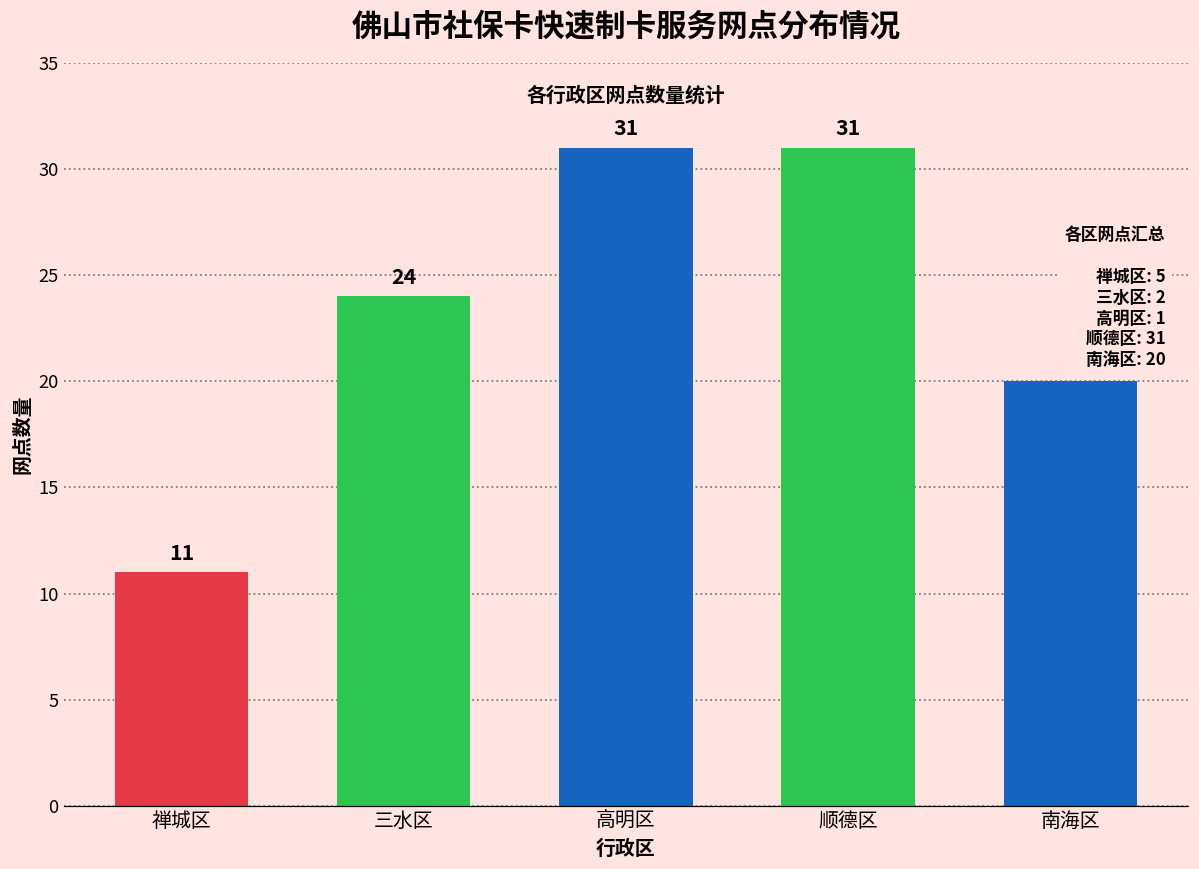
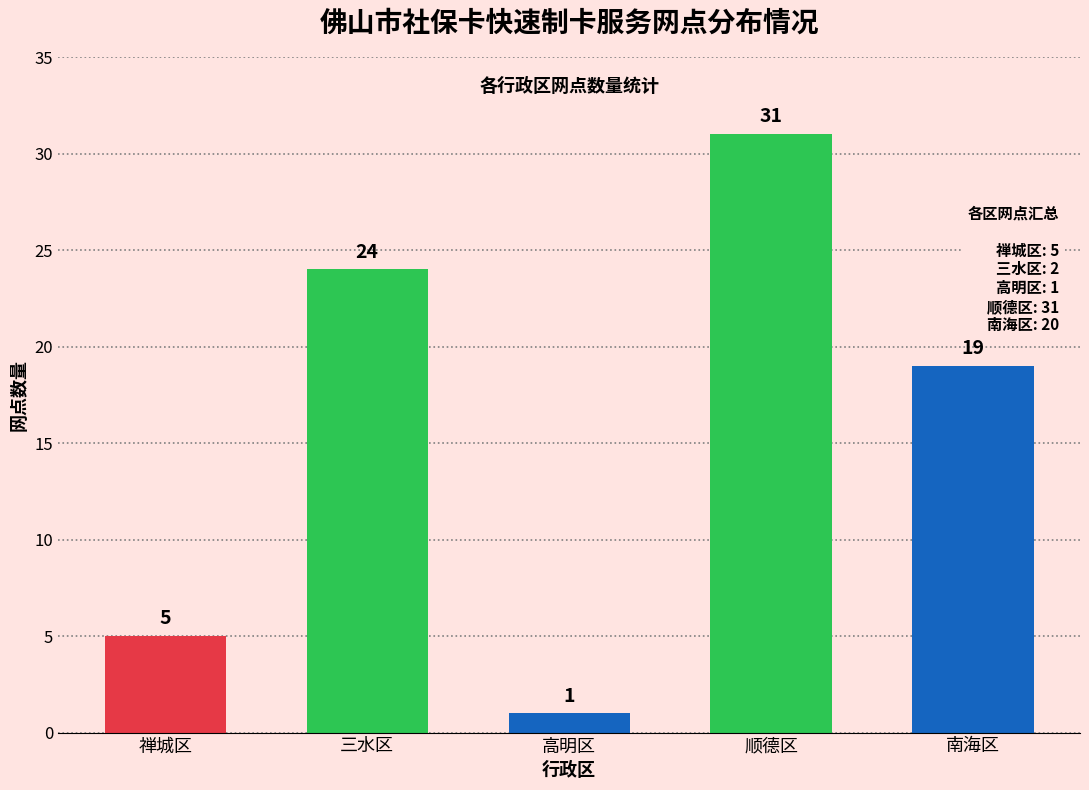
  {
-   "禅城区": 11,
+   "禅城区": 5,
    "三水区": 24,
-   "高明区": 31,
+   "高明区": 1,
    "顺德区": 31,
-   "南海区": 20
+   "南海区": 19
  }
